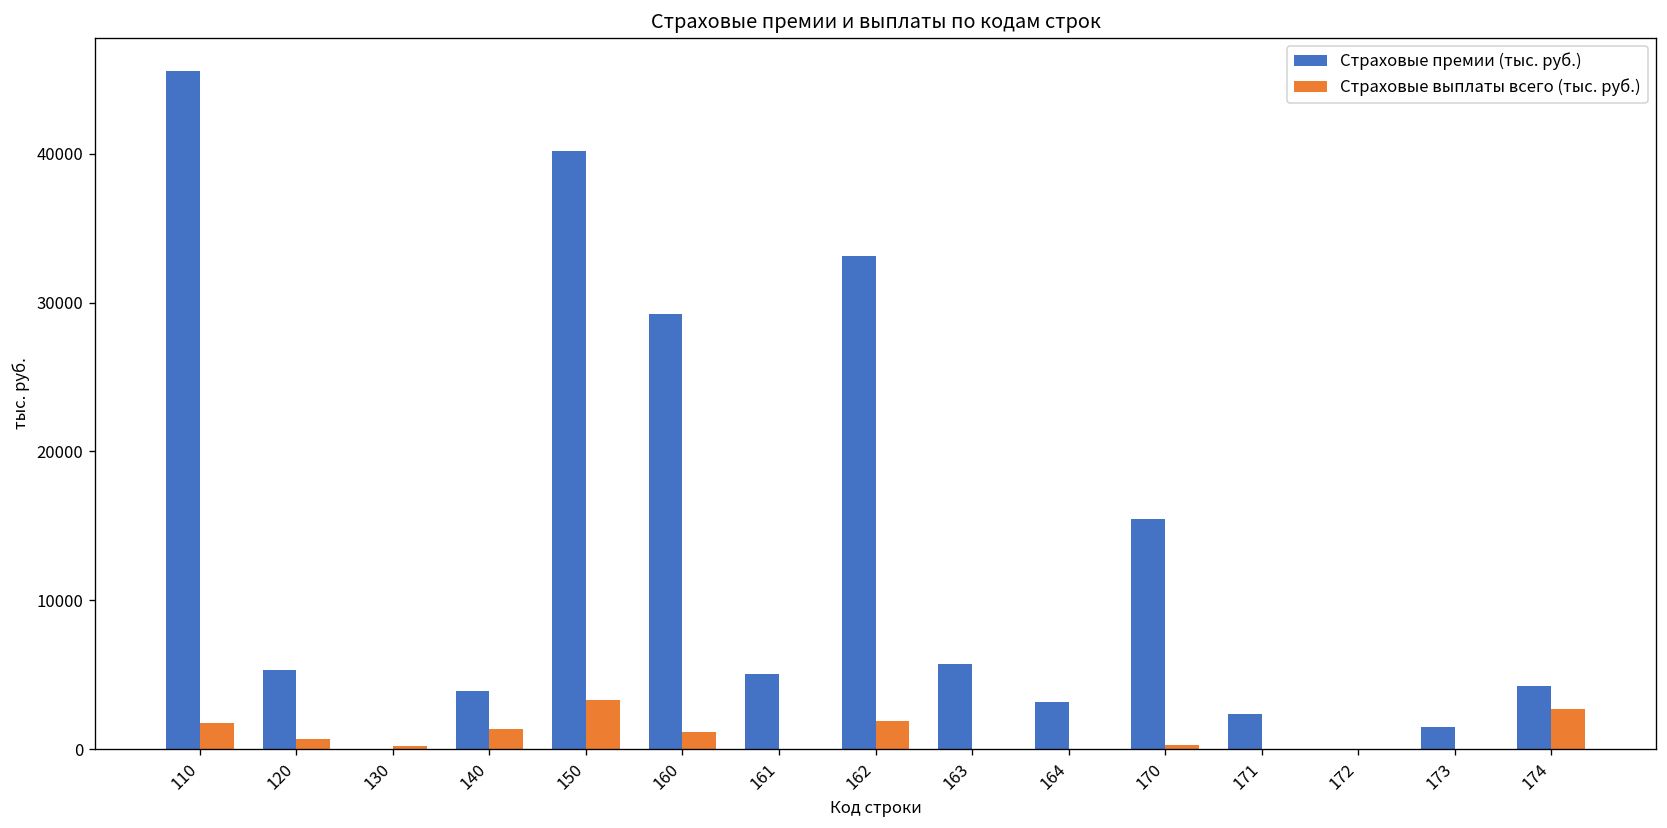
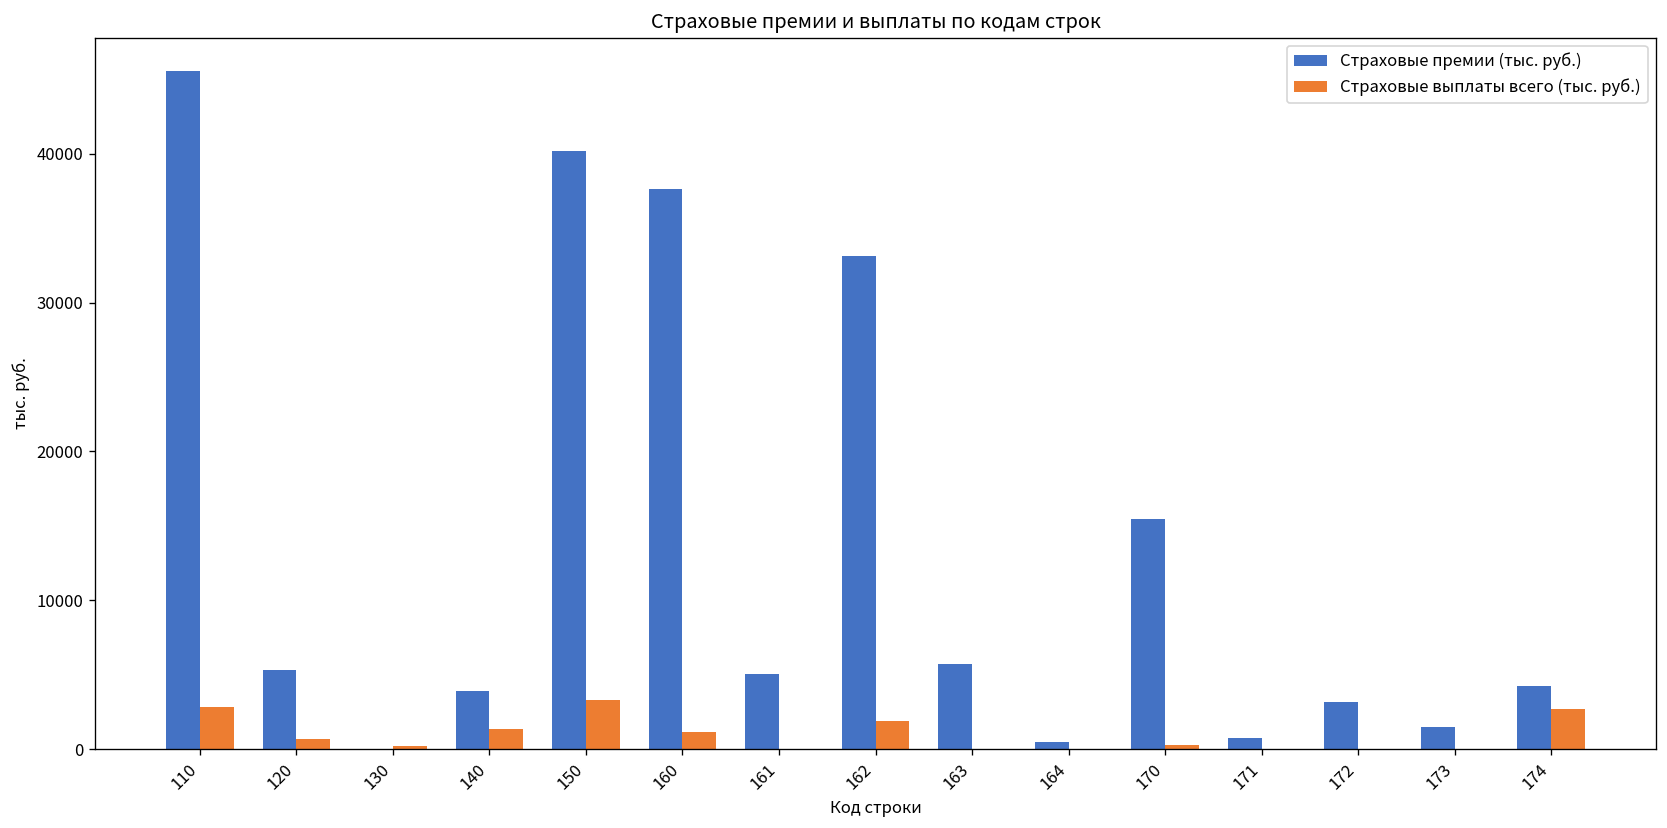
  {
    "Страховые премии (тыс. руб.)": {
      "110": 45500,
      "120": 5400,
      "130": 0,
      "140": 3900,
      "150": 40200,
-     "160": 29300,
+     "160": 37700,
      "161": 5000,
      "162": 33100,
      "163": 5800,
-     "164": 3200,
+     "164": 500,
      "170": 15500,
-     "171": 2400,
-     "172": 0,
+     "171": 700,
+     "172": 3200,
      "173": 1500,
      "174": 4300
    },
    "Страховые выплаты всего (тыс. руб.)": {
-     "110": 1800,
+     "110": 2800,
      "120": 700,
      "140": 1300,
      "150": 3300,
      "160": 1200,
      "161": 0,
      "162": 1900,
      "163": 0,
      "164": 0,
      "170": 300,
      "171": 0,
      "172": 0,
      "173": 0,
      "174": 2700
    }
  }
